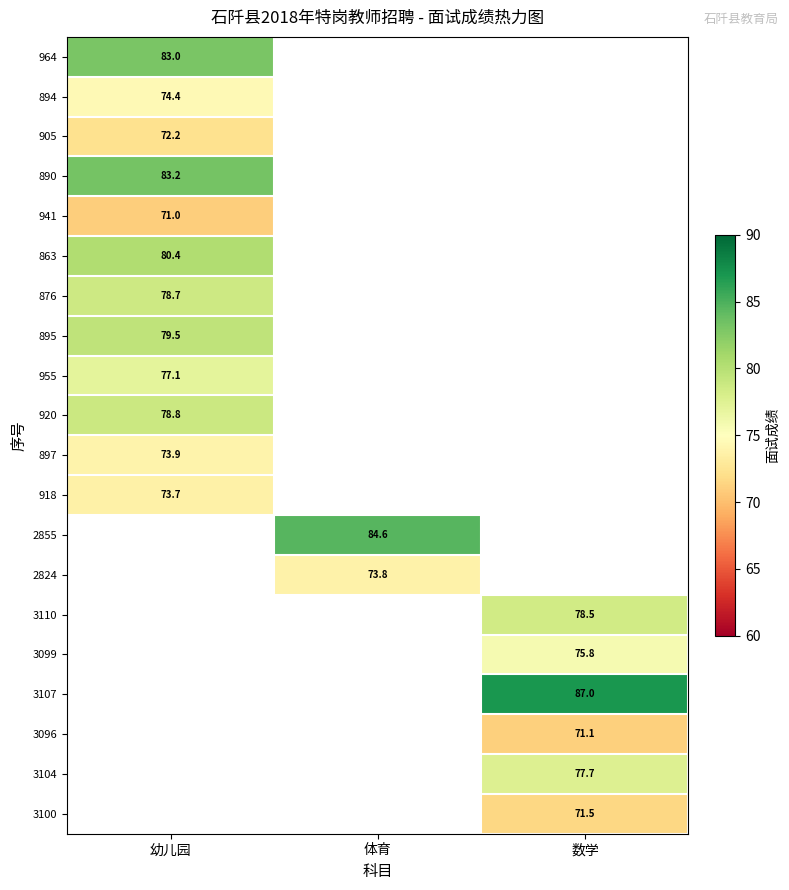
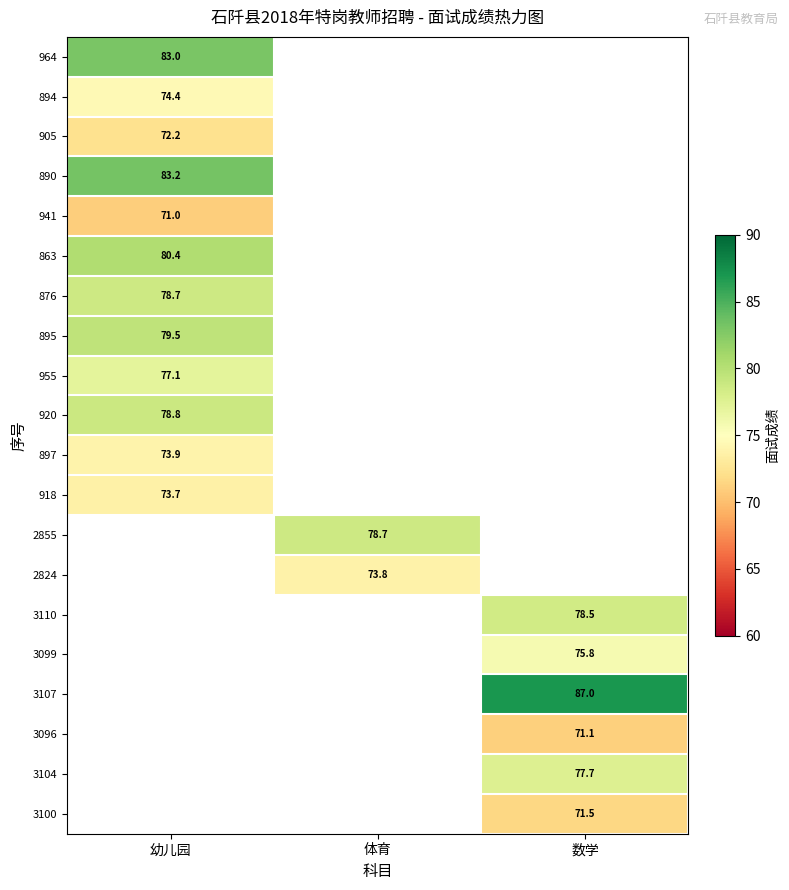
  {
    "964": {
      "幼儿园": 83.0
    },
    "894": {
      "幼儿园": 74.4
    },
    "905": {
      "幼儿园": 72.2
    },
    "890": {
      "幼儿园": 83.2
    },
    "941": {
      "幼儿园": 71.0
    },
    "863": {
      "幼儿园": 80.4
    },
    "876": {
      "幼儿园": 78.7
    },
    "895": {
      "幼儿园": 79.5
    },
    "955": {
      "幼儿园": 77.1
    },
    "920": {
      "幼儿园": 78.8
    },
    "897": {
      "幼儿园": 73.9
    },
    "918": {
      "幼儿园": 73.7
    },
    "2855": {
-     "体育": 84.6
+     "体育": 78.7
    },
    "2824": {
      "体育": 73.8
    },
    "3110": {
      "数学": 78.5
    },
    "3099": {
      "数学": 75.8
    },
    "3107": {
      "数学": 87.0
    },
    "3096": {
      "数学": 71.1
    },
    "3104": {
      "数学": 77.7
    },
    "3100": {
      "数学": 71.5
    }
  }
